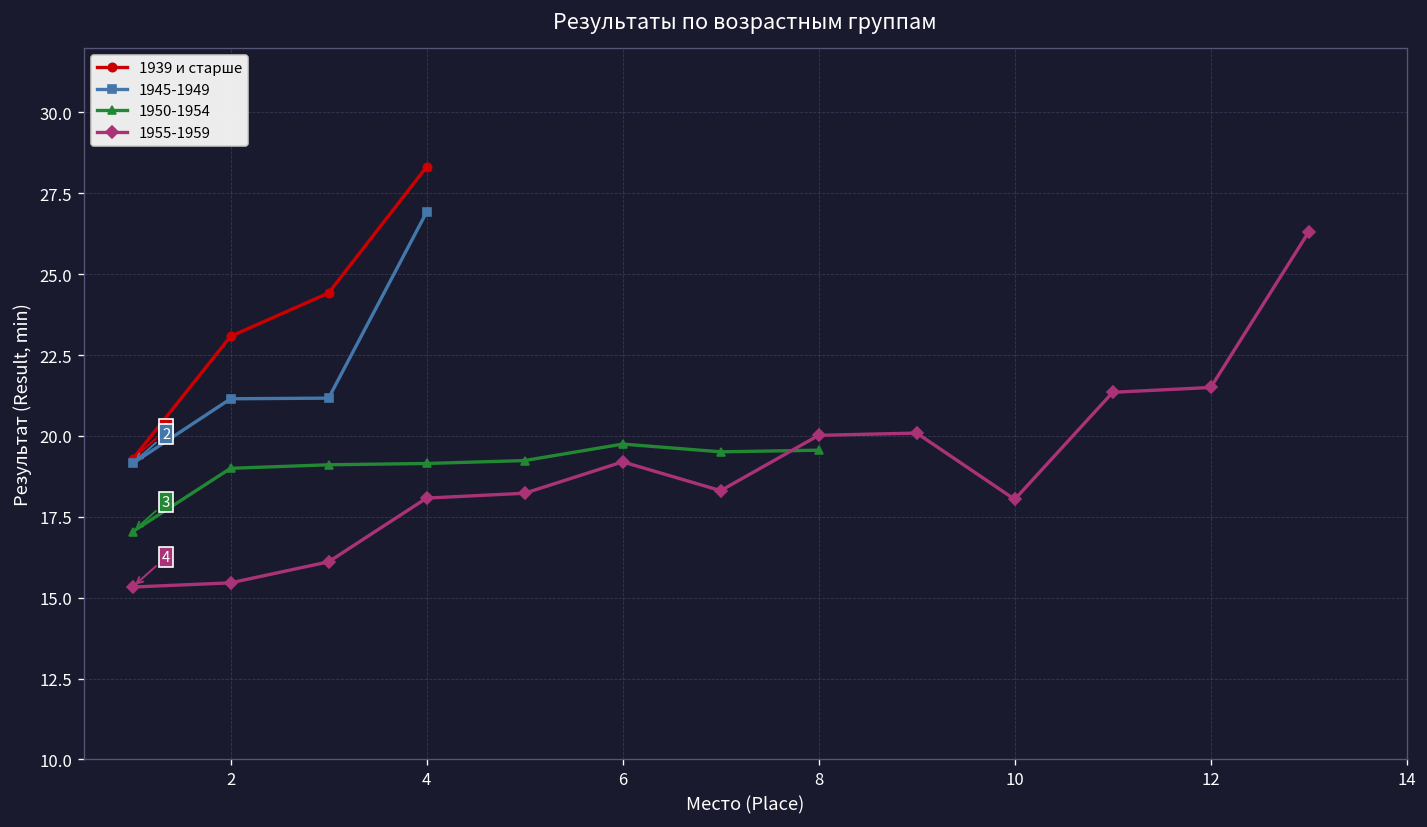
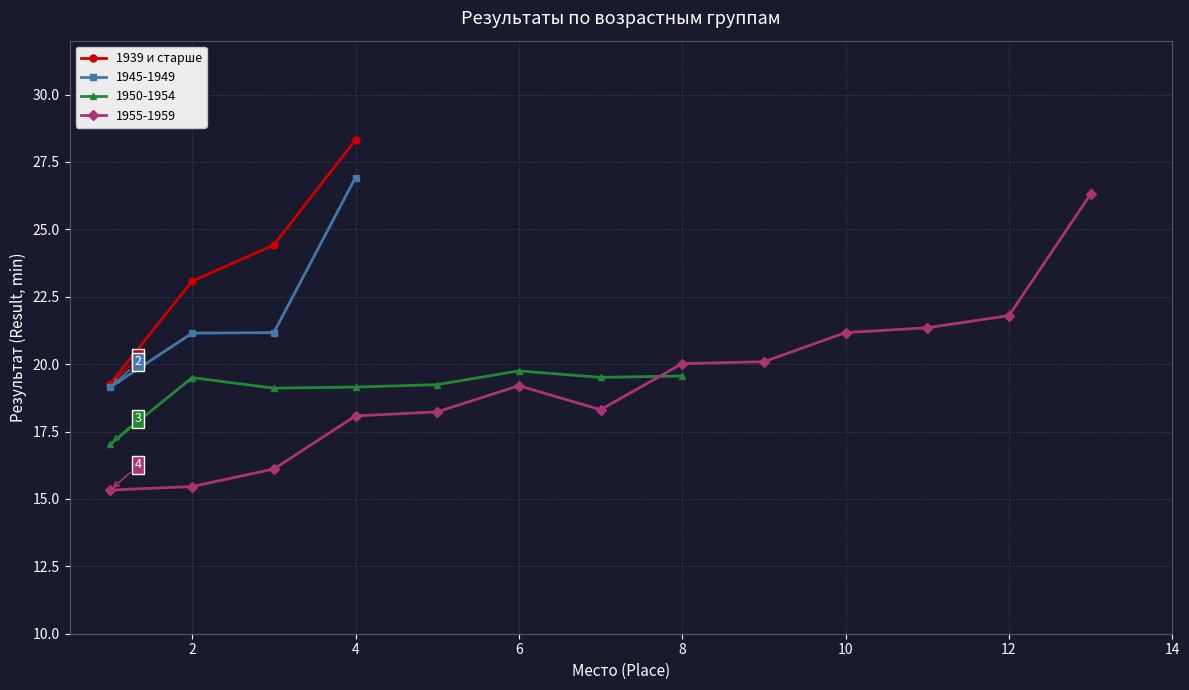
  {
    "1939 и старше": {
      "2": 23.1,
      "4": 28.3
    },
    "1945-1949": {
      "2": 21.2,
      "4": 26.9
    },
    "1950-1954": {
-     "2": 19.0,
+     "2": 19.5,
      "4": 19.2,
      "6": 19.8,
      "8": 19.6
    },
    "1955-1959": {
      "2": 15.5,
      "4": 18.1,
      "6": 19.2,
      "8": 20.0,
-     "10": 18.0,
-     "12": 21.5
+     "10": 21.2,
+     "12": 21.8
    }
  }
